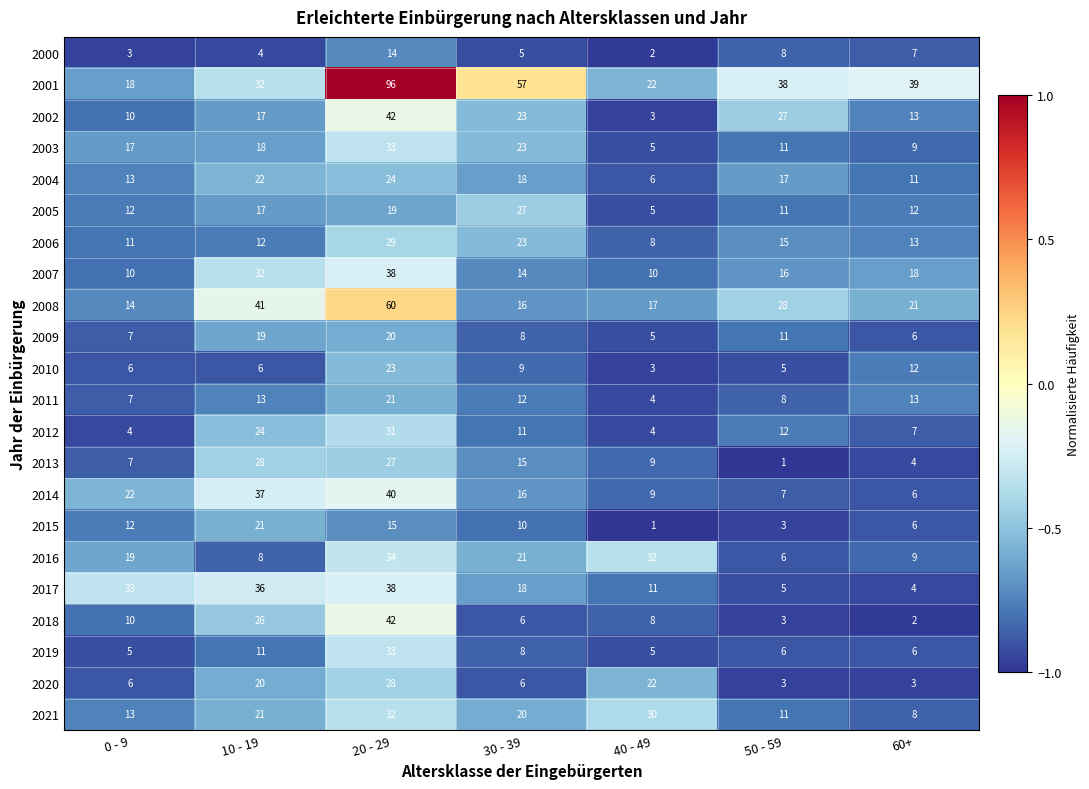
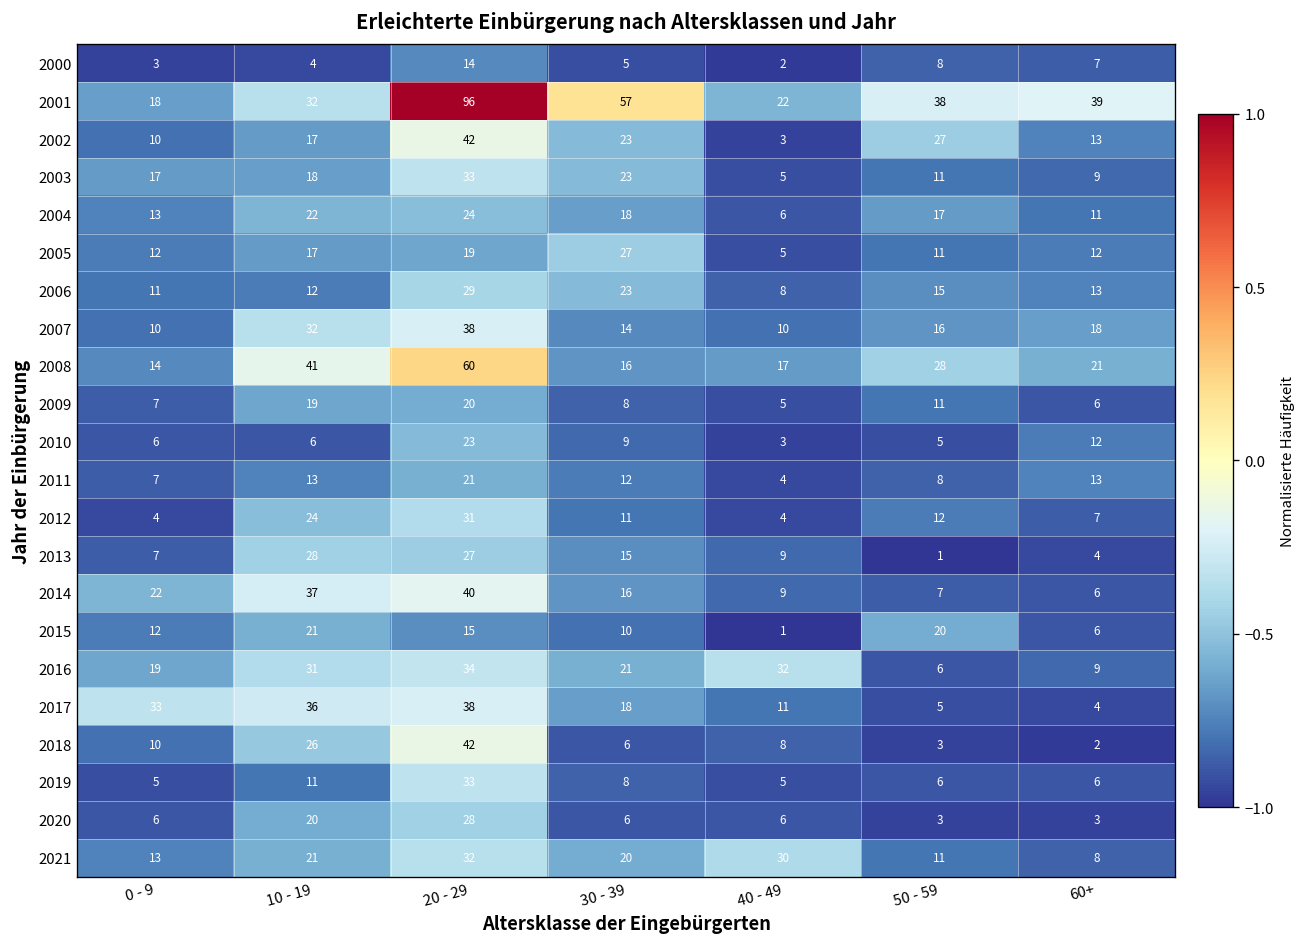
  {
    "2000": {
      "0 - 9": 3,
      "10 - 19": 4,
      "20 - 29": 14,
      "30 - 39": 5,
      "40 - 49": 2,
      "50 - 59": 8,
      "60+": 7
    },
    "2001": {
      "0 - 9": 18,
      "10 - 19": 32,
      "20 - 29": 96,
      "30 - 39": 57,
      "40 - 49": 22,
      "50 - 59": 38,
      "60+": 39
    },
    "2002": {
      "0 - 9": 10,
      "10 - 19": 17,
      "20 - 29": 42,
      "30 - 39": 23,
      "40 - 49": 3,
      "50 - 59": 27,
      "60+": 13
    },
    "2003": {
      "0 - 9": 17,
      "10 - 19": 18,
      "20 - 29": 33,
      "30 - 39": 23,
      "40 - 49": 5,
      "50 - 59": 11,
      "60+": 9
    },
    "2004": {
      "0 - 9": 13,
      "10 - 19": 22,
      "20 - 29": 24,
      "30 - 39": 18,
      "40 - 49": 6,
      "50 - 59": 17,
      "60+": 11
    },
    "2005": {
      "0 - 9": 12,
      "10 - 19": 17,
      "20 - 29": 19,
      "30 - 39": 27,
      "40 - 49": 5,
      "50 - 59": 11,
      "60+": 12
    },
    "2006": {
      "0 - 9": 11,
      "10 - 19": 12,
      "20 - 29": 29,
      "30 - 39": 23,
      "40 - 49": 8,
      "50 - 59": 15,
      "60+": 13
    },
    "2007": {
      "0 - 9": 10,
      "10 - 19": 32,
      "20 - 29": 38,
      "30 - 39": 14,
      "40 - 49": 10,
      "50 - 59": 16,
      "60+": 18
    },
    "2008": {
      "0 - 9": 14,
      "10 - 19": 41,
      "20 - 29": 60,
      "30 - 39": 16,
      "40 - 49": 17,
      "50 - 59": 28,
      "60+": 21
    },
    "2009": {
      "0 - 9": 7,
      "10 - 19": 19,
      "20 - 29": 20,
      "30 - 39": 8,
      "40 - 49": 5,
      "50 - 59": 11,
      "60+": 6
    },
    "2010": {
      "0 - 9": 6,
      "10 - 19": 6,
      "20 - 29": 23,
      "30 - 39": 9,
      "40 - 49": 3,
      "50 - 59": 5,
      "60+": 12
    },
    "2011": {
      "0 - 9": 7,
      "10 - 19": 13,
      "20 - 29": 21,
      "30 - 39": 12,
      "40 - 49": 4,
      "50 - 59": 8,
      "60+": 13
    },
    "2012": {
      "0 - 9": 4,
      "10 - 19": 24,
      "20 - 29": 31,
      "30 - 39": 11,
      "40 - 49": 4,
      "50 - 59": 12,
      "60+": 7
    },
    "2013": {
      "0 - 9": 7,
      "10 - 19": 28,
      "20 - 29": 27,
      "30 - 39": 15,
      "40 - 49": 9,
      "50 - 59": 1,
      "60+": 4
    },
    "2014": {
      "0 - 9": 22,
      "10 - 19": 37,
      "20 - 29": 40,
      "30 - 39": 16,
      "40 - 49": 9,
      "50 - 59": 7,
      "60+": 6
    },
    "2015": {
      "0 - 9": 12,
      "10 - 19": 21,
      "20 - 29": 15,
      "30 - 39": 10,
      "40 - 49": 1,
-     "50 - 59": 3,
+     "50 - 59": 20,
      "60+": 6
    },
    "2016": {
      "0 - 9": 19,
-     "10 - 19": 8,
+     "10 - 19": 31,
      "20 - 29": 34,
      "30 - 39": 21,
      "40 - 49": 32,
      "50 - 59": 6,
      "60+": 9
    },
    "2017": {
      "0 - 9": 33,
      "10 - 19": 36,
      "20 - 29": 38,
      "30 - 39": 18,
      "40 - 49": 11,
      "50 - 59": 5,
      "60+": 4
    },
    "2018": {
      "0 - 9": 10,
      "10 - 19": 26,
      "20 - 29": 42,
      "30 - 39": 6,
      "40 - 49": 8,
      "50 - 59": 3,
      "60+": 2
    },
    "2019": {
      "0 - 9": 5,
      "10 - 19": 11,
      "20 - 29": 33,
      "30 - 39": 8,
      "40 - 49": 5,
      "50 - 59": 6,
      "60+": 6
    },
    "2020": {
      "0 - 9": 6,
      "10 - 19": 20,
      "20 - 29": 28,
      "30 - 39": 6,
-     "40 - 49": 22,
+     "40 - 49": 6,
      "50 - 59": 3,
      "60+": 3
    },
    "2021": {
      "0 - 9": 13,
      "10 - 19": 21,
      "20 - 29": 32,
      "30 - 39": 20,
      "40 - 49": 30,
      "50 - 59": 11,
      "60+": 8
    }
  }
